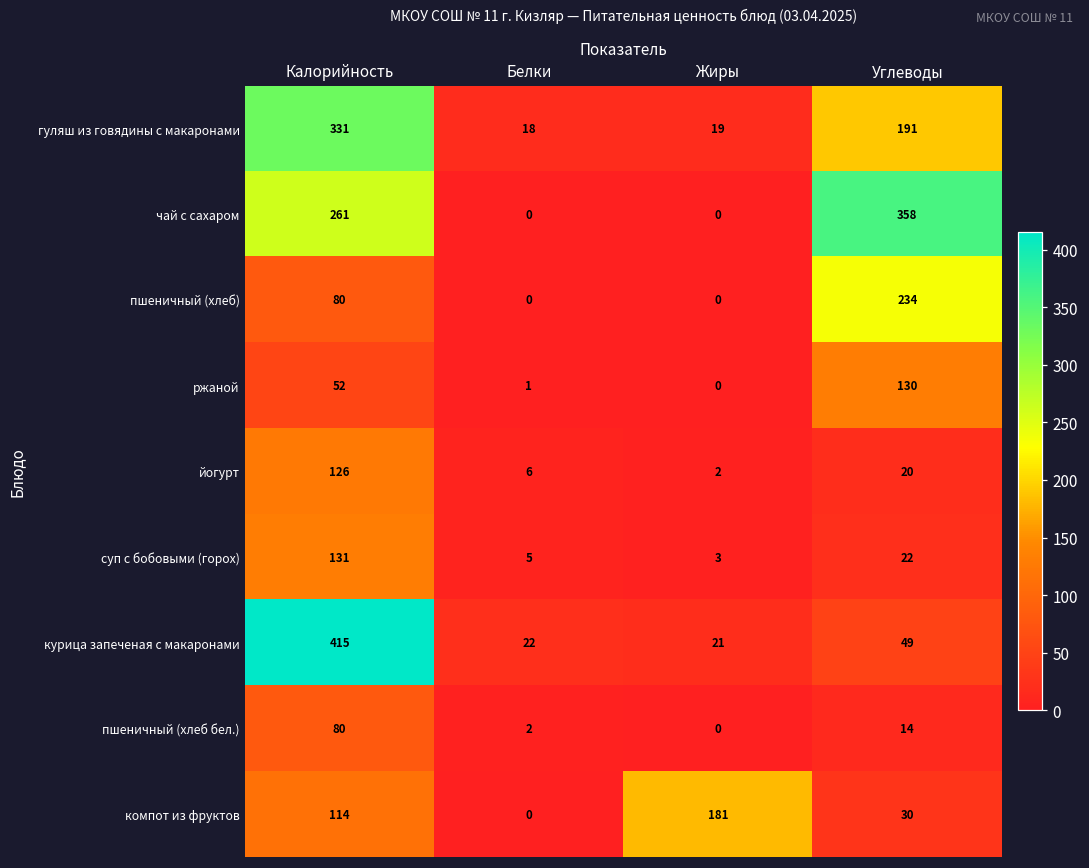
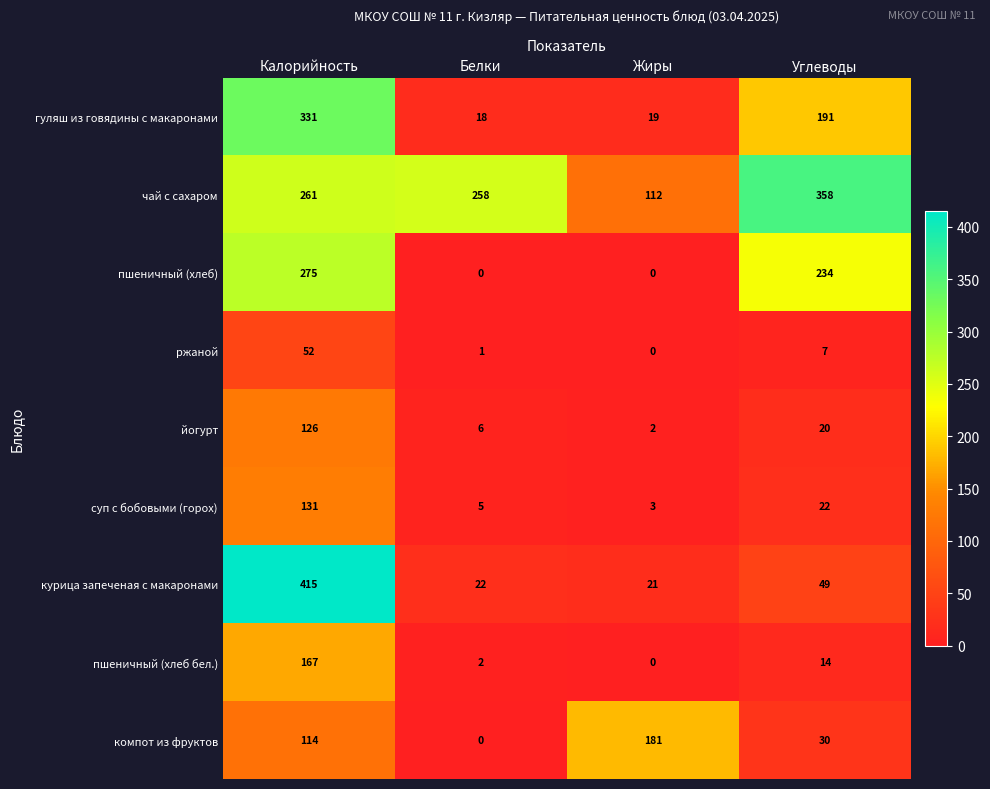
  {
    "гуляш из говядины с макаронами": {
      "Калорийность": 331,
      "Белки": 18,
      "Жиры": 19,
      "Углеводы": 191
    },
    "чай с сахаром": {
      "Калорийность": 261,
-     "Белки": 0,
-     "Жиры": 0,
+     "Белки": 258,
+     "Жиры": 112,
      "Углеводы": 358
    },
    "пшеничный (хлеб)": {
-     "Калорийность": 80,
+     "Калорийность": 275,
      "Белки": 0,
      "Жиры": 0,
      "Углеводы": 234
    },
    "ржаной": {
      "Калорийность": 52,
      "Белки": 1,
      "Жиры": 0,
-     "Углеводы": 130
+     "Углеводы": 7
    },
    "йогурт": {
      "Калорийность": 126,
      "Белки": 6,
      "Жиры": 2,
      "Углеводы": 20
    },
    "суп с бобовыми (горох)": {
      "Калорийность": 131,
      "Белки": 5,
      "Жиры": 3,
      "Углеводы": 22
    },
    "курица запеченая с макаронами": {
      "Калорийность": 415,
      "Белки": 22,
      "Жиры": 21,
      "Углеводы": 49
    },
    "пшеничный (хлеб бел.)": {
-     "Калорийность": 80,
+     "Калорийность": 167,
      "Белки": 2,
      "Жиры": 0,
      "Углеводы": 14
    },
    "компот из фруктов": {
      "Калорийность": 114,
      "Белки": 0,
      "Жиры": 181,
      "Углеводы": 30
    }
  }
